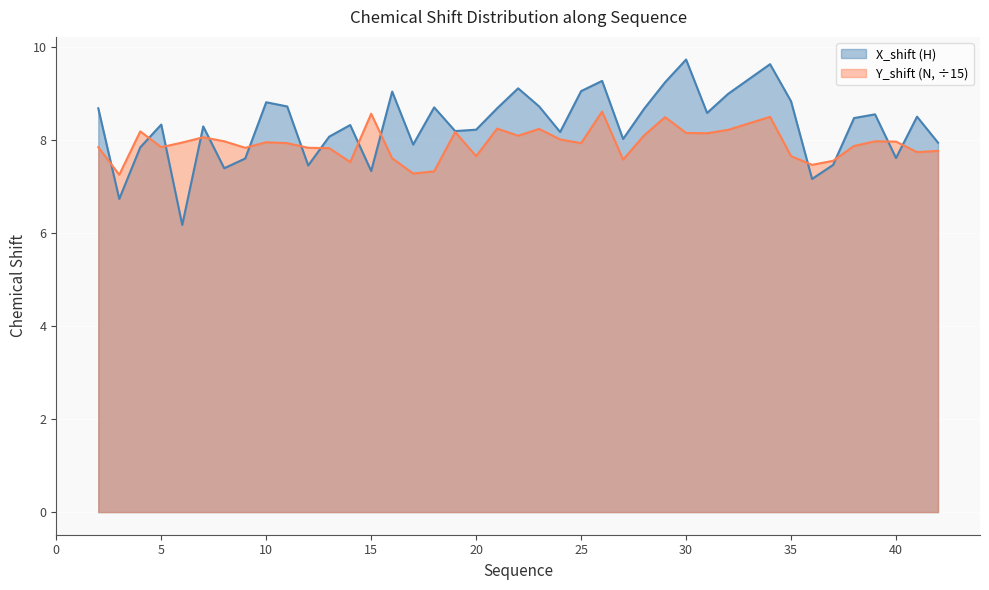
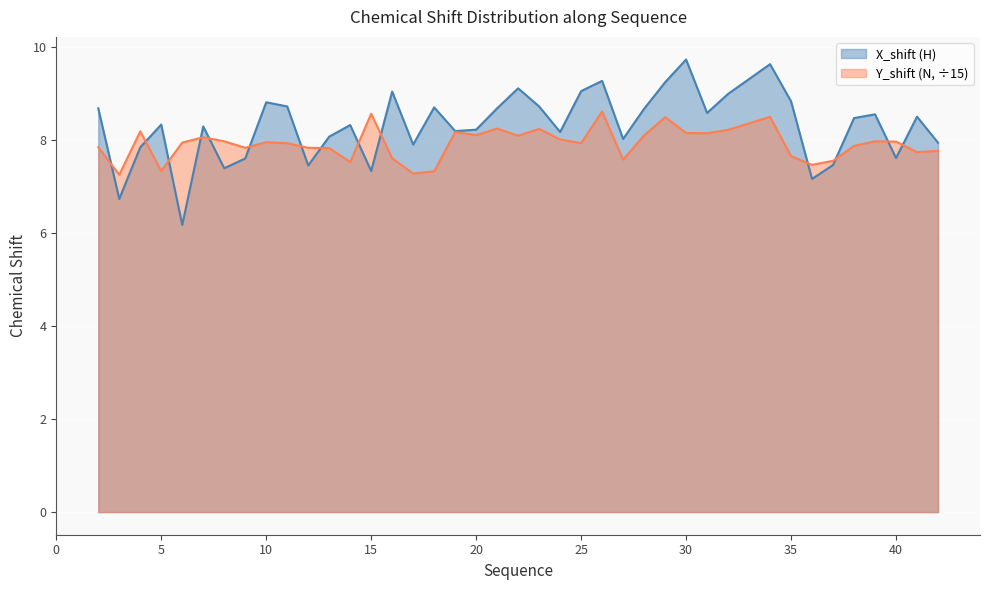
  {
    "X_shift (H)": {
      "5": 8.3,
      "10": 8.8,
      "15": 7.3,
      "20": 8.2,
      "25": 9.1,
      "30": 9.7,
      "35": 8.8,
      "40": 7.6
    },
    "Y_shift (N, ÷15)": {
-     "5": 7.9,
+     "5": 7.3,
      "10": 8.0,
      "15": 8.6,
-     "20": 7.7,
+     "20": 8.1,
      "25": 7.9,
      "30": 8.2,
      "35": 7.7,
      "40": 8.0
    }
  }
